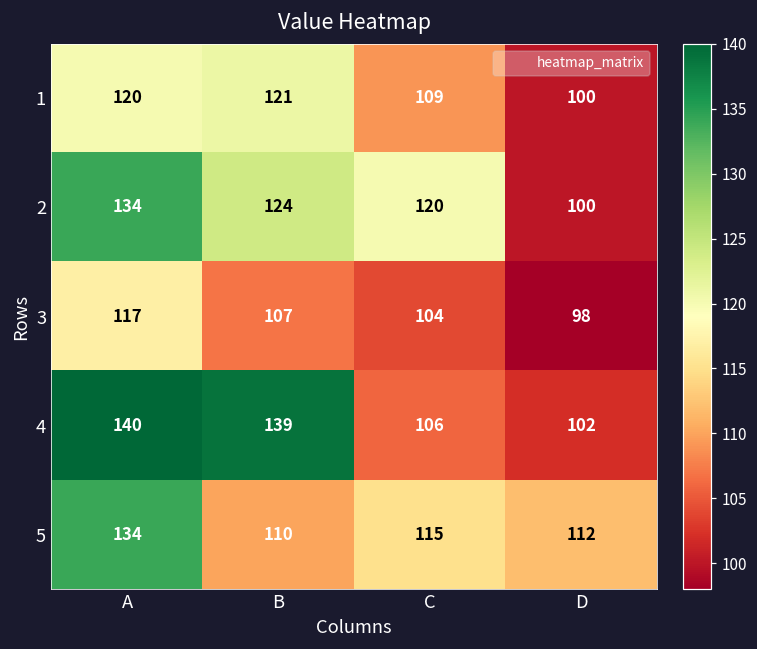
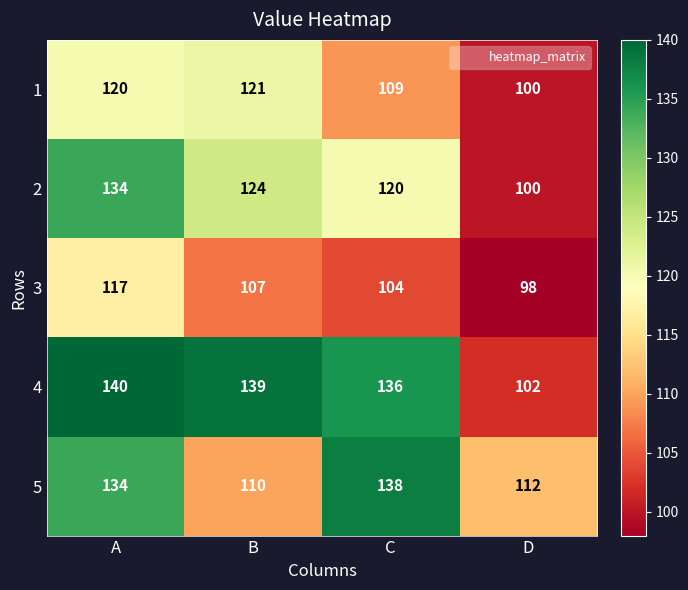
  {
    "1": {
      "A": 120,
      "B": 121,
      "C": 109,
      "D": 100
    },
    "2": {
      "A": 134,
      "B": 124,
      "C": 120,
      "D": 100
    },
    "3": {
      "A": 117,
      "B": 107,
      "C": 104,
      "D": 98
    },
    "4": {
      "A": 140,
      "B": 139,
-     "C": 106,
+     "C": 136,
      "D": 102
    },
    "5": {
      "A": 134,
      "B": 110,
-     "C": 115,
+     "C": 138,
      "D": 112
    }
  }
